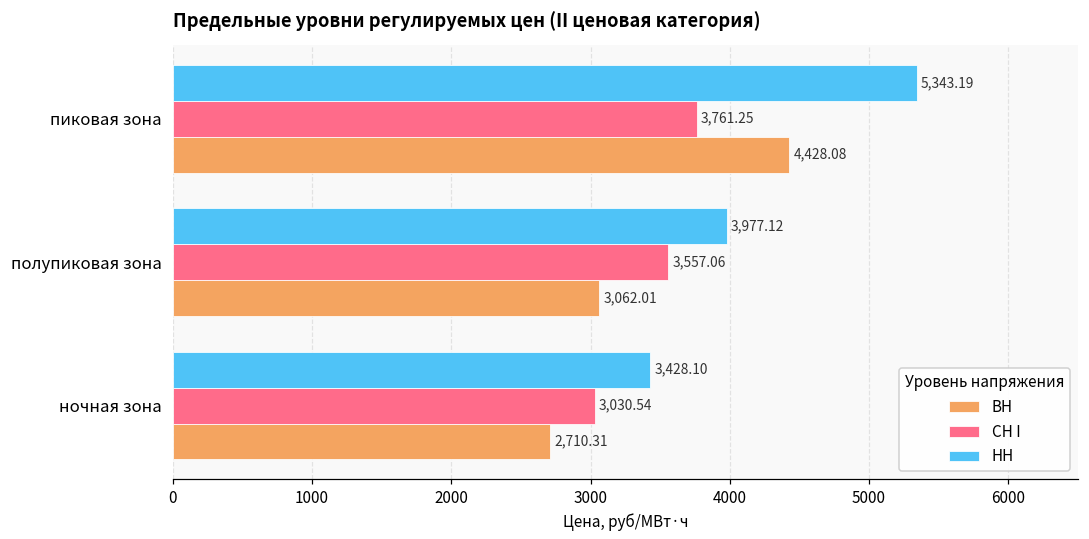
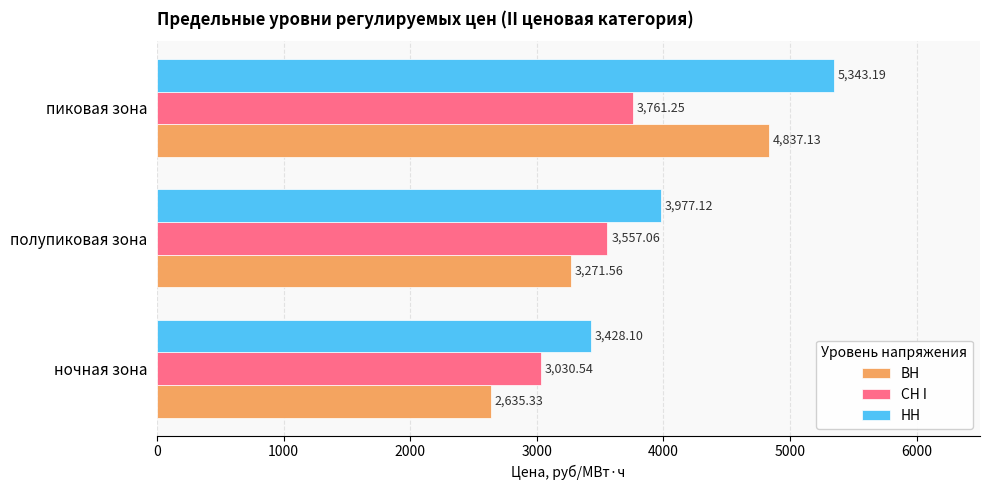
  {
    "ВН": {
-     "пиковая зона": "4,428.08",
-     "полупиковая зона": "3,062.01",
-     "ночная зона": "2,710.31"
+     "пиковая зона": "4,837.13",
+     "полупиковая зона": "3,271.56",
+     "ночная зона": "2,635.33"
    },
    "СН I": {
      "пиковая зона": "3,761.25",
      "полупиковая зона": "3,557.06",
      "ночная зона": "3,030.54"
    },
    "НН": {
      "пиковая зона": "5,343.19",
      "полупиковая зона": "3,977.12",
      "ночная зона": "3,428.10"
    }
  }
